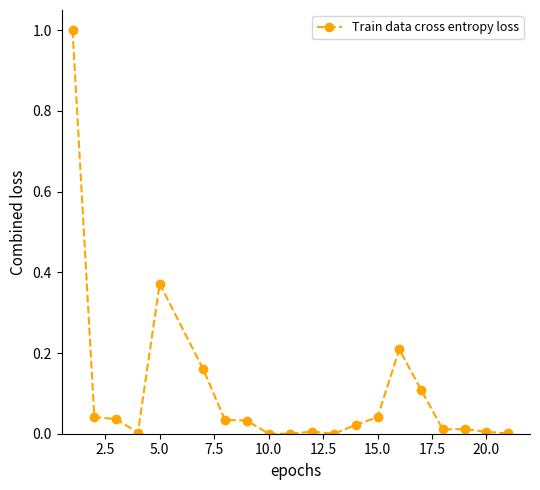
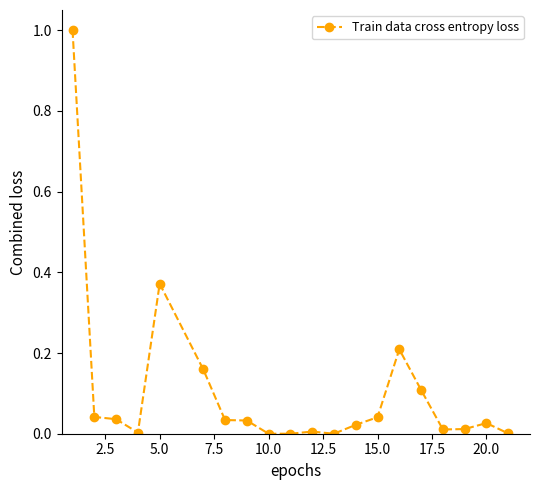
  {
    "5.0": 0.37,
    "10.0": 0.00,
    "15.0": 0.04,
-   "20.0": 0.00
+   "20.0": 0.03
  }
